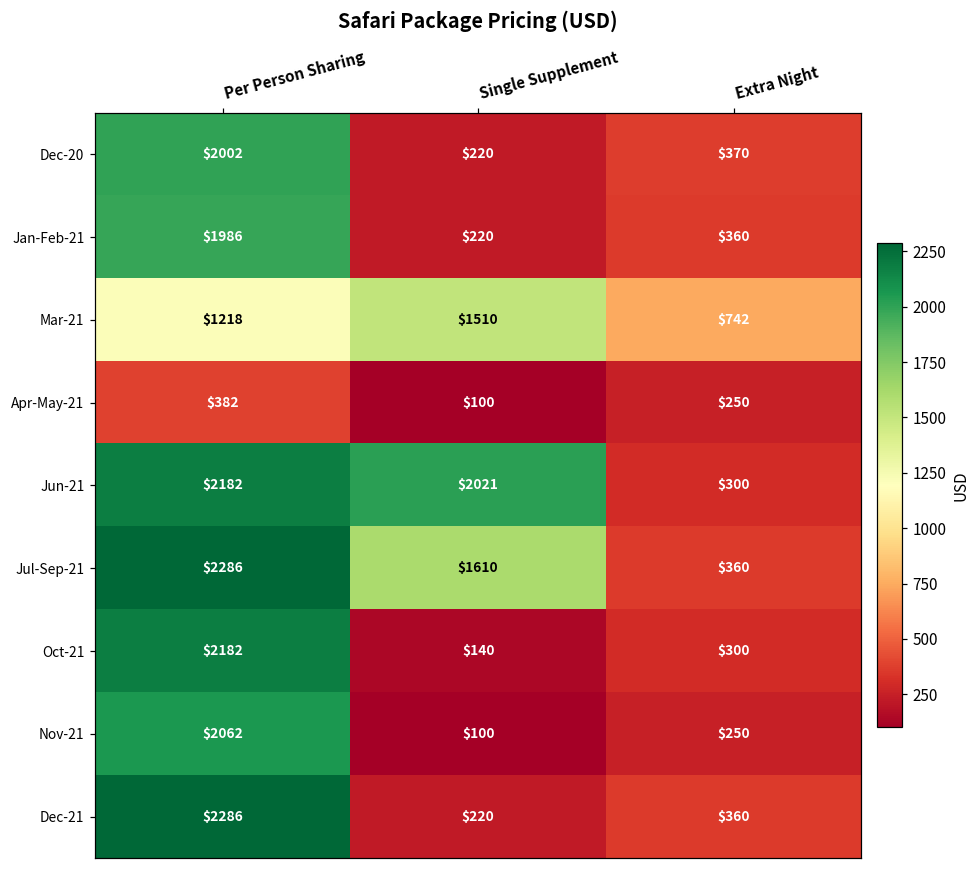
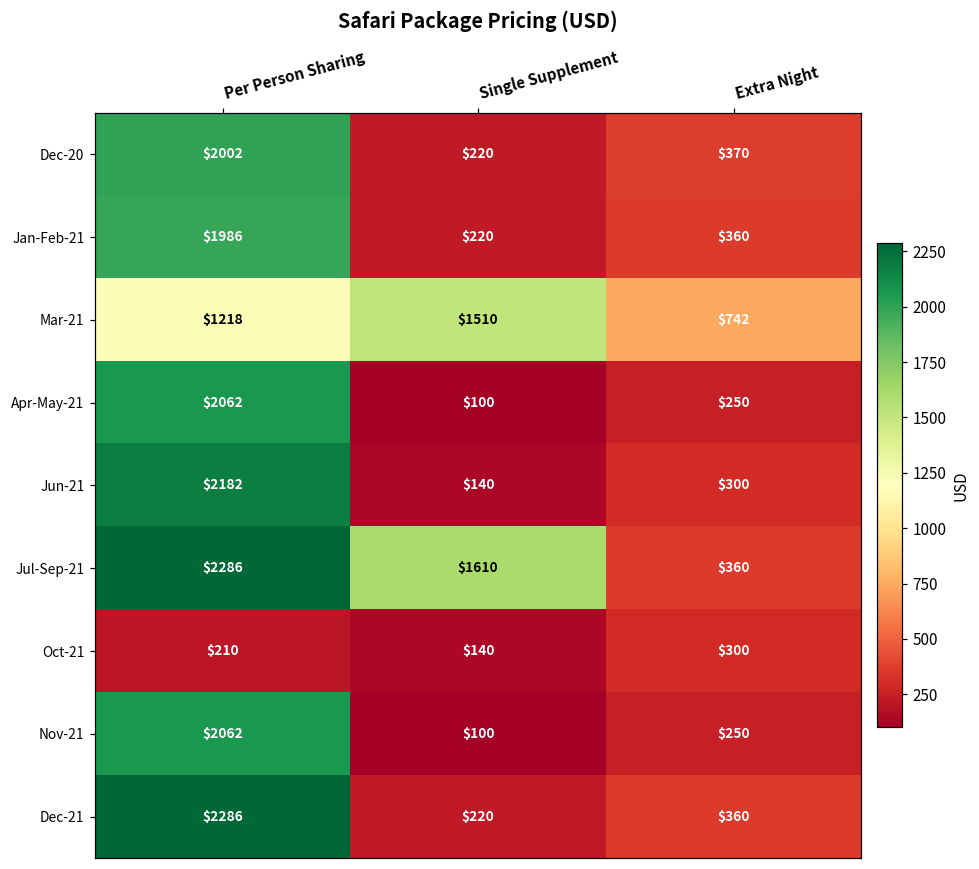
  {
    "Dec-20": {
      "Per Person Sharing": "$2002",
      "Single Supplement": "$220",
      "Extra Night": "$370"
    },
    "Jan-Feb-21": {
      "Per Person Sharing": "$1986",
      "Single Supplement": "$220",
      "Extra Night": "$360"
    },
    "Mar-21": {
      "Per Person Sharing": "$1218",
      "Single Supplement": "$1510",
      "Extra Night": "$742"
    },
    "Apr-May-21": {
-     "Per Person Sharing": "$382",
+     "Per Person Sharing": "$2062",
      "Single Supplement": "$100",
      "Extra Night": "$250"
    },
    "Jun-21": {
      "Per Person Sharing": "$2182",
-     "Single Supplement": "$2021",
+     "Single Supplement": "$140",
      "Extra Night": "$300"
    },
    "Jul-Sep-21": {
      "Per Person Sharing": "$2286",
      "Single Supplement": "$1610",
      "Extra Night": "$360"
    },
    "Oct-21": {
-     "Per Person Sharing": "$2182",
+     "Per Person Sharing": "$210",
      "Single Supplement": "$140",
      "Extra Night": "$300"
    },
    "Nov-21": {
      "Per Person Sharing": "$2062",
      "Single Supplement": "$100",
      "Extra Night": "$250"
    },
    "Dec-21": {
      "Per Person Sharing": "$2286",
      "Single Supplement": "$220",
      "Extra Night": "$360"
    }
  }
